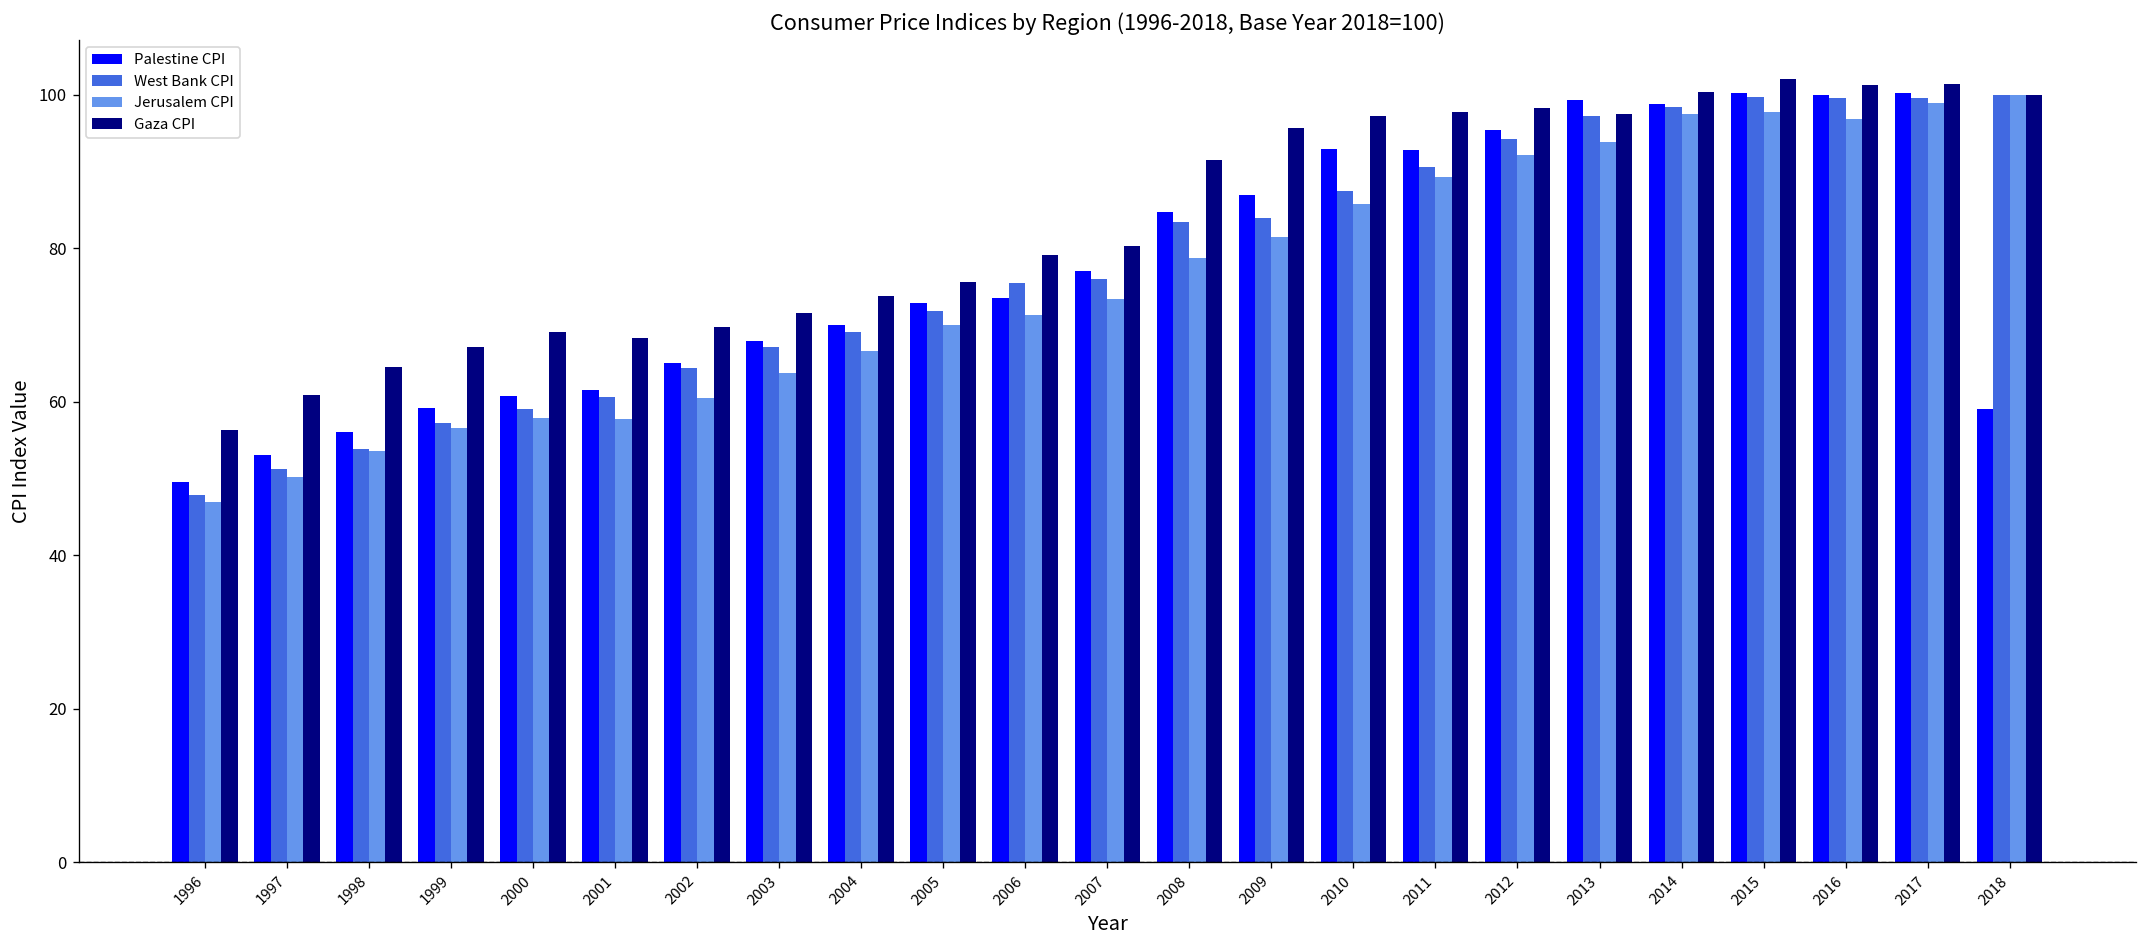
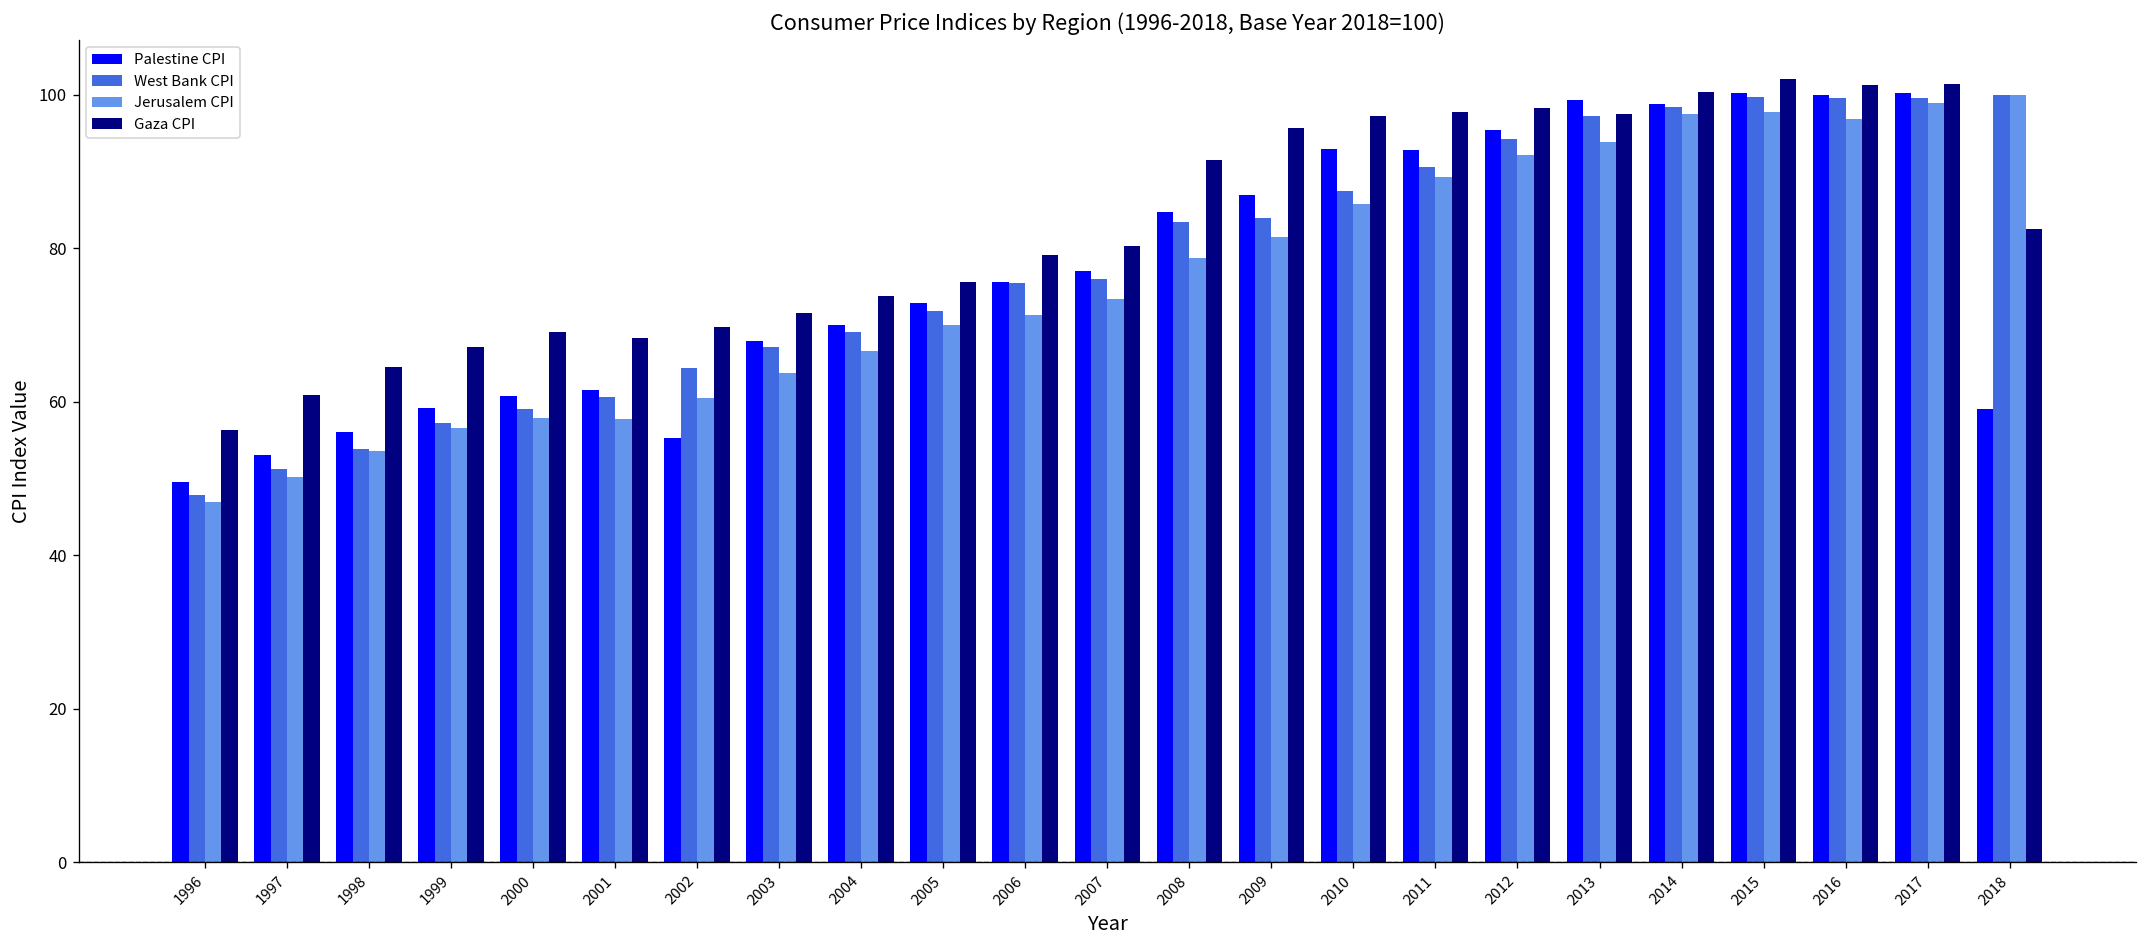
  {
    "Palestine CPI": {
      "1996": 50,
      "1997": 53,
      "1998": 56,
      "1999": 59,
      "2000": 61,
      "2001": 62,
-     "2002": 65,
+     "2002": 55,
      "2003": 68,
      "2004": 70,
      "2005": 73,
-     "2006": 74,
+     "2006": 76,
      "2007": 77,
      "2008": 85,
      "2009": 87,
      "2010": 93,
      "2011": 93,
      "2012": 95,
      "2013": 99,
      "2014": 99,
      "2015": 100,
      "2016": 100,
      "2017": 100,
      "2018": 59
    },
    "Gaza CPI": {
      "1996": 56,
      "1997": 61,
      "1998": 65,
      "1999": 67,
      "2000": 69,
      "2001": 68,
      "2002": 70,
      "2003": 72,
      "2004": 74,
      "2005": 76,
      "2006": 79,
      "2007": 80,
      "2008": 92,
      "2009": 96,
      "2010": 97,
      "2011": 98,
      "2012": 98,
      "2013": 98,
      "2014": 100,
      "2015": 102,
      "2016": 101,
      "2017": 101,
-     "2018": 100
+     "2018": 83
    }
  }
